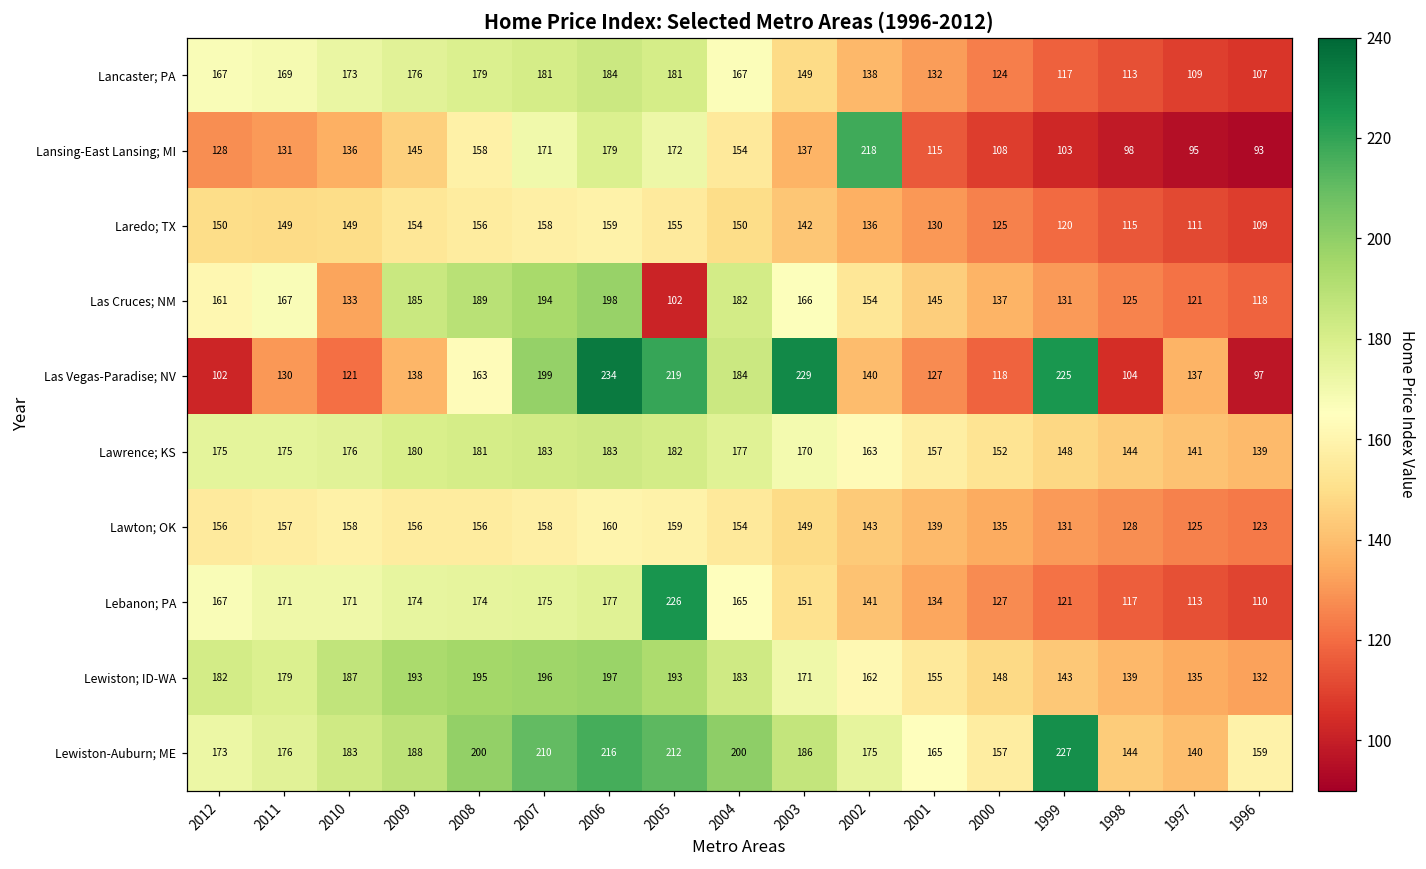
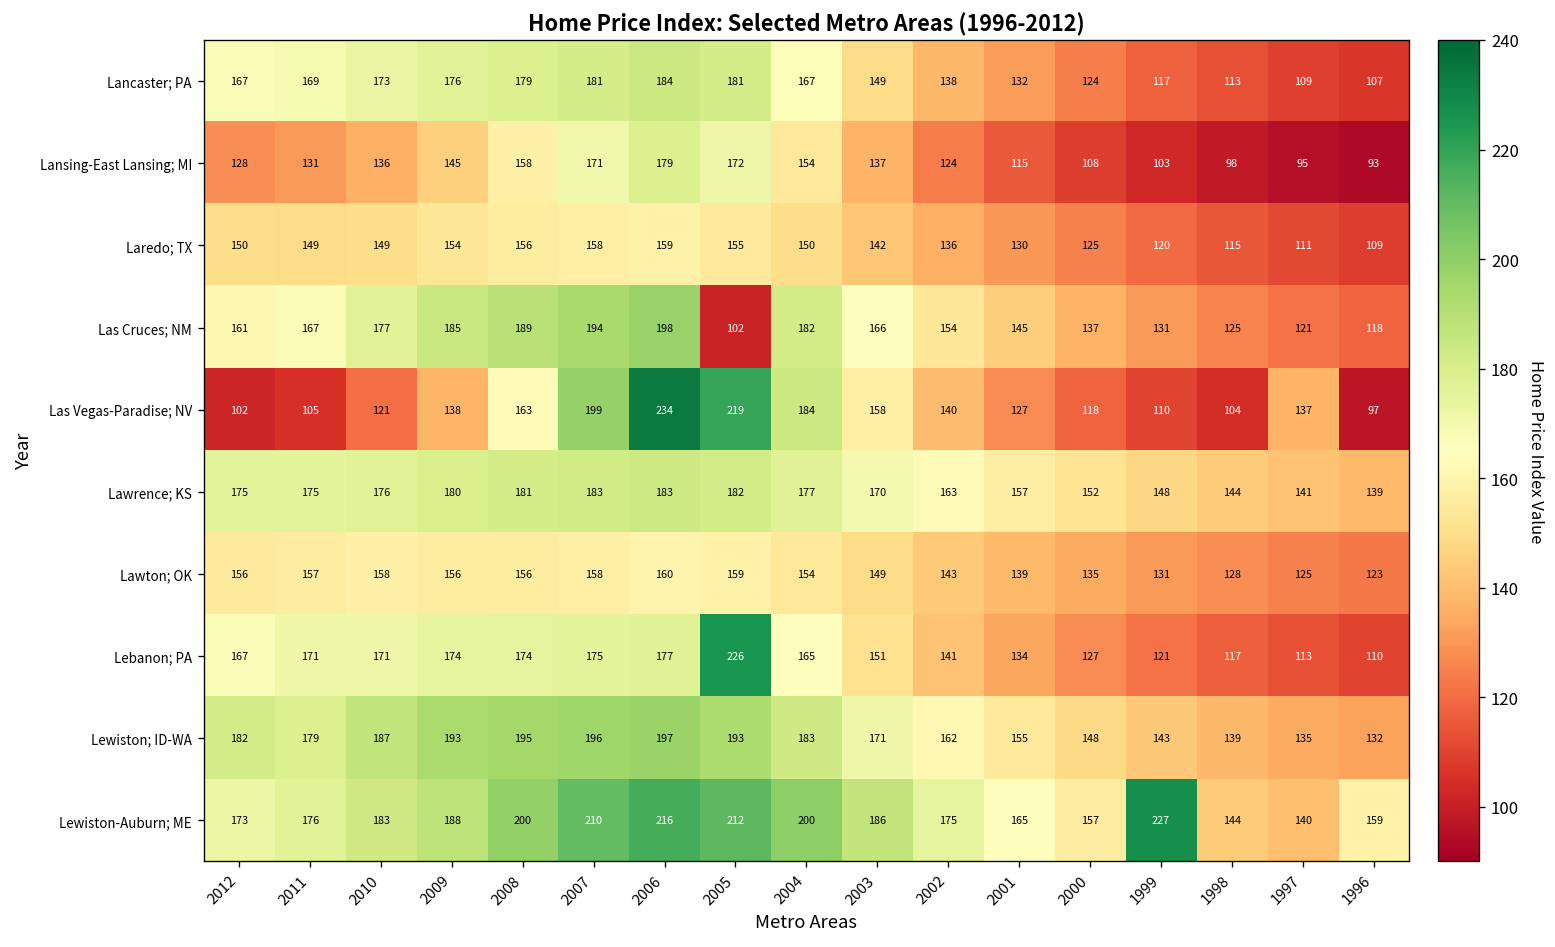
  {
    "Lancaster; PA": {
      "2012": 167,
      "2011": 169,
      "2010": 173,
      "2009": 176,
      "2008": 179,
      "2007": 181,
      "2006": 184,
      "2005": 181,
      "2004": 167,
      "2003": 149,
      "2002": 138,
      "2001": 132,
      "2000": 124,
      "1999": 117,
      "1998": 113,
      "1997": 109,
      "1996": 107
    },
    "Lansing-East Lansing; MI": {
      "2012": 128,
      "2011": 131,
      "2010": 136,
      "2009": 145,
      "2008": 158,
      "2007": 171,
      "2006": 179,
      "2005": 172,
      "2004": 154,
      "2003": 137,
-     "2002": 218,
+     "2002": 124,
      "2001": 115,
      "2000": 108,
      "1999": 103,
      "1998": 98,
      "1997": 95,
      "1996": 93
    },
    "Laredo; TX": {
      "2012": 150,
      "2011": 149,
      "2010": 149,
      "2009": 154,
      "2008": 156,
      "2007": 158,
      "2006": 159,
      "2005": 155,
      "2004": 150,
      "2003": 142,
      "2002": 136,
      "2001": 130,
      "2000": 125,
      "1999": 120,
      "1998": 115,
      "1997": 111,
      "1996": 109
    },
    "Las Cruces; NM": {
      "2012": 161,
      "2011": 167,
-     "2010": 133,
+     "2010": 177,
      "2009": 185,
      "2008": 189,
      "2007": 194,
      "2006": 198,
      "2005": 102,
      "2004": 182,
      "2003": 166,
      "2002": 154,
      "2001": 145,
      "2000": 137,
      "1999": 131,
      "1998": 125,
      "1997": 121,
      "1996": 118
    },
    "Las Vegas-Paradise; NV": {
      "2012": 102,
-     "2011": 130,
+     "2011": 105,
      "2010": 121,
      "2009": 138,
      "2008": 163,
      "2007": 199,
      "2006": 234,
      "2005": 219,
      "2004": 184,
-     "2003": 229,
+     "2003": 158,
      "2002": 140,
      "2001": 127,
      "2000": 118,
-     "1999": 225,
+     "1999": 110,
      "1998": 104,
      "1997": 137,
      "1996": 97
    },
    "Lawrence; KS": {
      "2012": 175,
      "2011": 175,
      "2010": 176,
      "2009": 180,
      "2008": 181,
      "2007": 183,
      "2006": 183,
      "2005": 182,
      "2004": 177,
      "2003": 170,
      "2002": 163,
      "2001": 157,
      "2000": 152,
      "1999": 148,
      "1998": 144,
      "1997": 141,
      "1996": 139
    },
    "Lawton; OK": {
      "2012": 156,
      "2011": 157,
      "2010": 158,
      "2009": 156,
      "2008": 156,
      "2007": 158,
      "2006": 160,
      "2005": 159,
      "2004": 154,
      "2003": 149,
      "2002": 143,
      "2001": 139,
      "2000": 135,
      "1999": 131,
      "1998": 128,
      "1997": 125,
      "1996": 123
    },
    "Lebanon; PA": {
      "2012": 167,
      "2011": 171,
      "2010": 171,
      "2009": 174,
      "2008": 174,
      "2007": 175,
      "2006": 177,
      "2005": 226,
      "2004": 165,
      "2003": 151,
      "2002": 141,
      "2001": 134,
      "2000": 127,
      "1999": 121,
      "1998": 117,
      "1997": 113,
      "1996": 110
    },
    "Lewiston; ID-WA": {
      "2012": 182,
      "2011": 179,
      "2010": 187,
      "2009": 193,
      "2008": 195,
      "2007": 196,
      "2006": 197,
      "2005": 193,
      "2004": 183,
      "2003": 171,
      "2002": 162,
      "2001": 155,
      "2000": 148,
      "1999": 143,
      "1998": 139,
      "1997": 135,
      "1996": 132
    },
    "Lewiston-Auburn; ME": {
      "2012": 173,
      "2011": 176,
      "2010": 183,
      "2009": 188,
      "2008": 200,
      "2007": 210,
      "2006": 216,
      "2005": 212,
      "2004": 200,
      "2003": 186,
      "2002": 175,
      "2001": 165,
      "2000": 157,
      "1999": 227,
      "1998": 144,
      "1997": 140,
      "1996": 159
    }
  }
